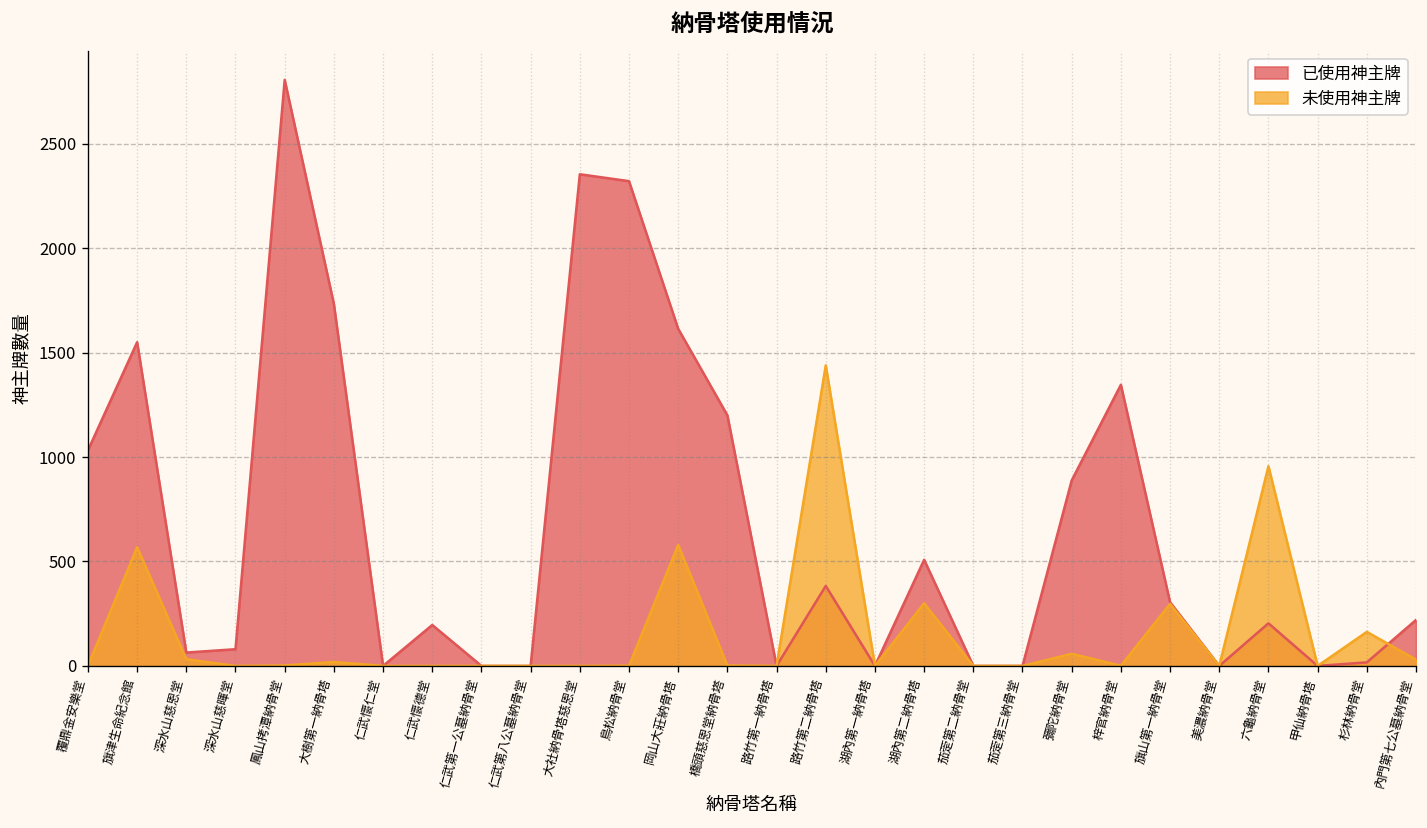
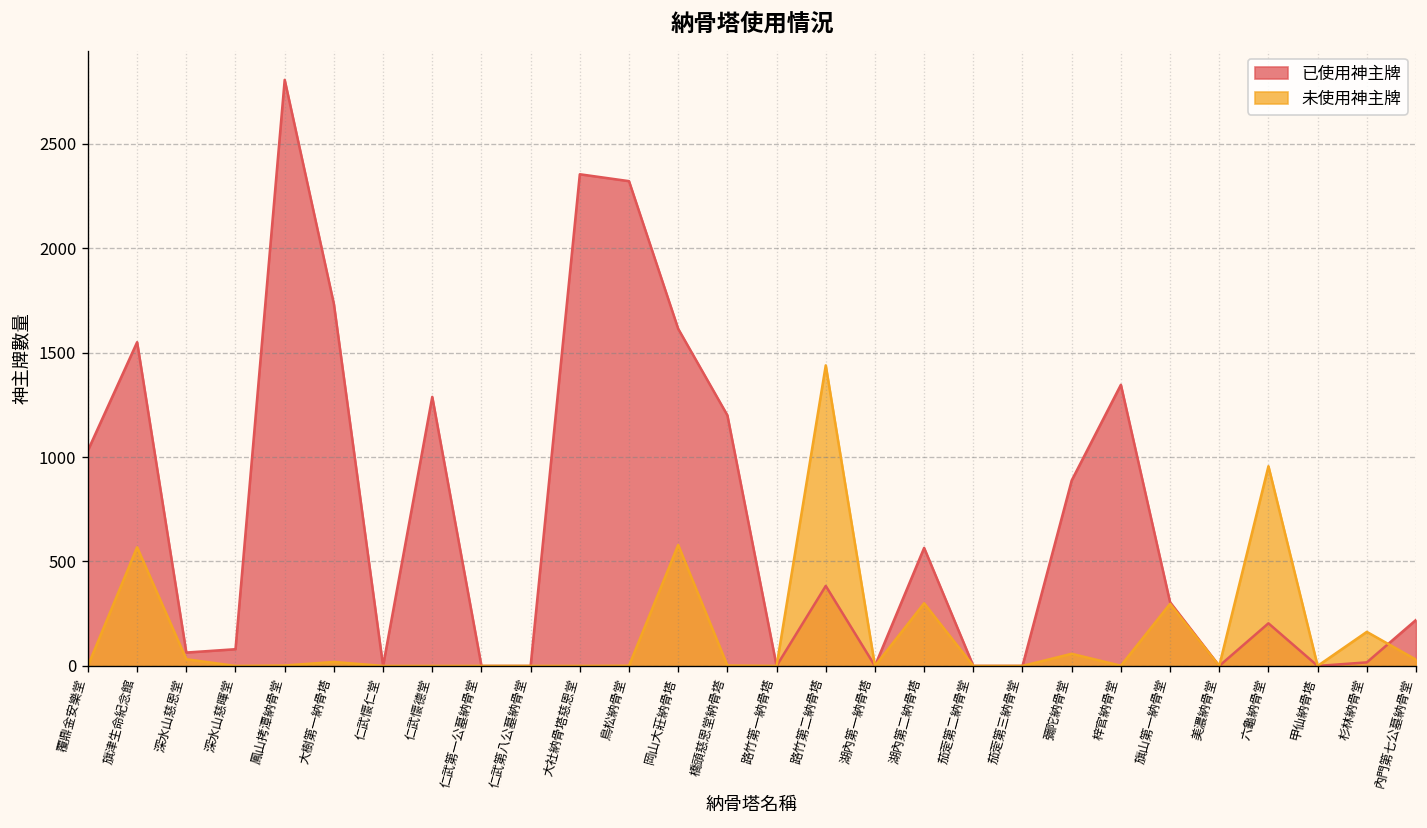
  {
    "已使用神主牌": {
      "覆鼎金安樂堂": 1030,
      "旗津生命紀念館": 1550,
      "深水山慈恩堂": 60,
      "深水山慈暉堂": 80,
      "鳳山拷潭納骨堂": 2810,
      "大樹第一納骨塔": 1730,
-     "仁武懷德堂": 200,
+     "仁武懷德堂": 1290,
      "大社納骨塔慈恩堂": 2350,
      "鳥松納骨堂": 2320,
      "岡山大莊納骨塔": 1610,
      "橋頭慈恩堂納骨塔": 1200,
      "路竹第二納骨塔": 380,
-     "湖內第二納骨塔": 510,
+     "湖內第二納骨塔": 570,
      "彌陀納骨堂": 890,
      "梓官納骨堂": 1350,
      "六龜納骨堂": 200,
      "杉林納骨堂": 20,
      "內門第七公墓納骨堂": 220
    },
    "未使用神主牌": {
      "覆鼎金安樂堂": 0,
      "旗津生命紀念館": 570,
      "深水山慈恩堂": 30,
      "深水山慈暉堂": 0,
      "鳳山拷潭納骨堂": 0,
      "大樹第一納骨塔": 20,
      "仁武懷德堂": 0,
      "大社納骨塔慈恩堂": 0,
      "鳥松納骨堂": 0,
      "岡山大莊納骨塔": 580,
      "橋頭慈恩堂納骨塔": 0,
      "路竹第二納骨塔": 1440,
      "湖內第二納骨塔": 300,
      "彌陀納骨堂": 60,
      "梓官納骨堂": 0,
      "六龜納骨堂": 960,
      "杉林納骨堂": 160,
      "內門第七公墓納骨堂": 30
    }
  }
